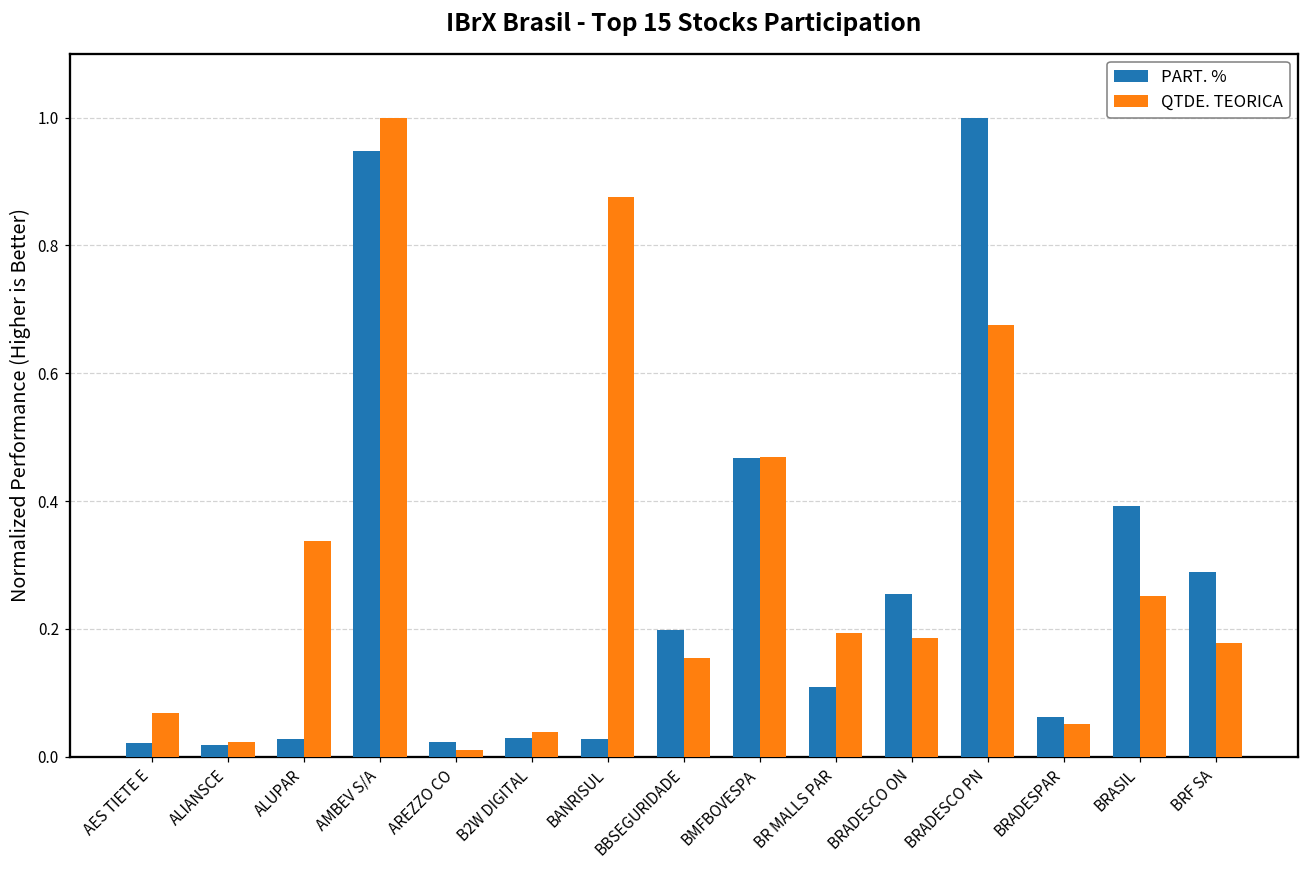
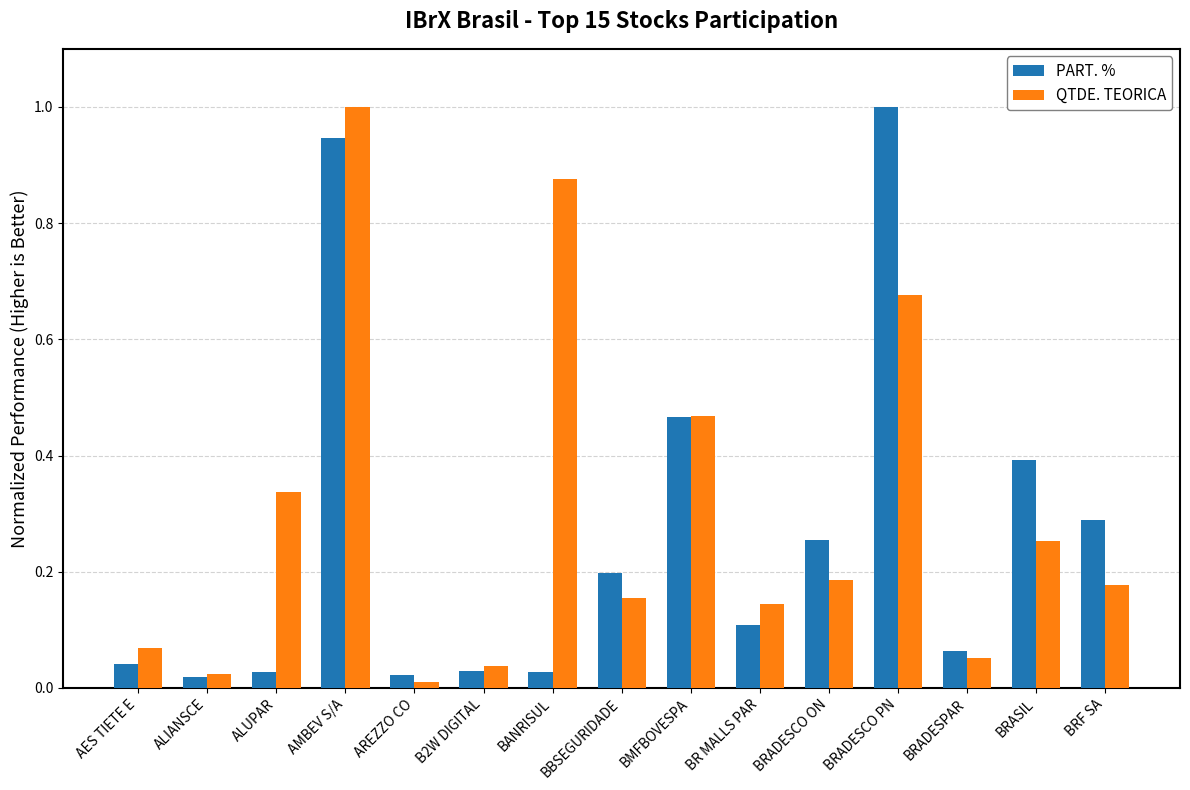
  {
    "PART. %": {
-     "AES TIETE E": 0.02,
+     "AES TIETE E": 0.04,
      "ALIANSCE": 0.02,
      "ALUPAR": 0.03,
      "AMBEV S/A": 0.95,
      "AREZZO CO": 0.02,
      "B2W DIGITAL": 0.03,
      "BANRISUL": 0.03,
      "BBSEGURIDADE": 0.20,
      "BMFBOVESPA": 0.47,
      "BR MALLS PAR": 0.11,
      "BRADESCO ON": 0.25,
      "BRADESCO PN": 1.00,
      "BRADESPAR": 0.06,
      "BRASIL": 0.39,
      "BRF SA": 0.29
    },
    "QTDE. TEORICA": {
      "AES TIETE E": 0.07,
      "ALIANSCE": 0.02,
      "ALUPAR": 0.34,
      "AMBEV S/A": 1.00,
      "AREZZO CO": 0.01,
      "B2W DIGITAL": 0.04,
      "BANRISUL": 0.88,
      "BBSEGURIDADE": 0.15,
      "BMFBOVESPA": 0.47,
-     "BR MALLS PAR": 0.19,
+     "BR MALLS PAR": 0.14,
      "BRADESCO ON": 0.19,
      "BRADESCO PN": 0.68,
      "BRADESPAR": 0.05,
      "BRASIL": 0.25,
      "BRF SA": 0.18
    }
  }
